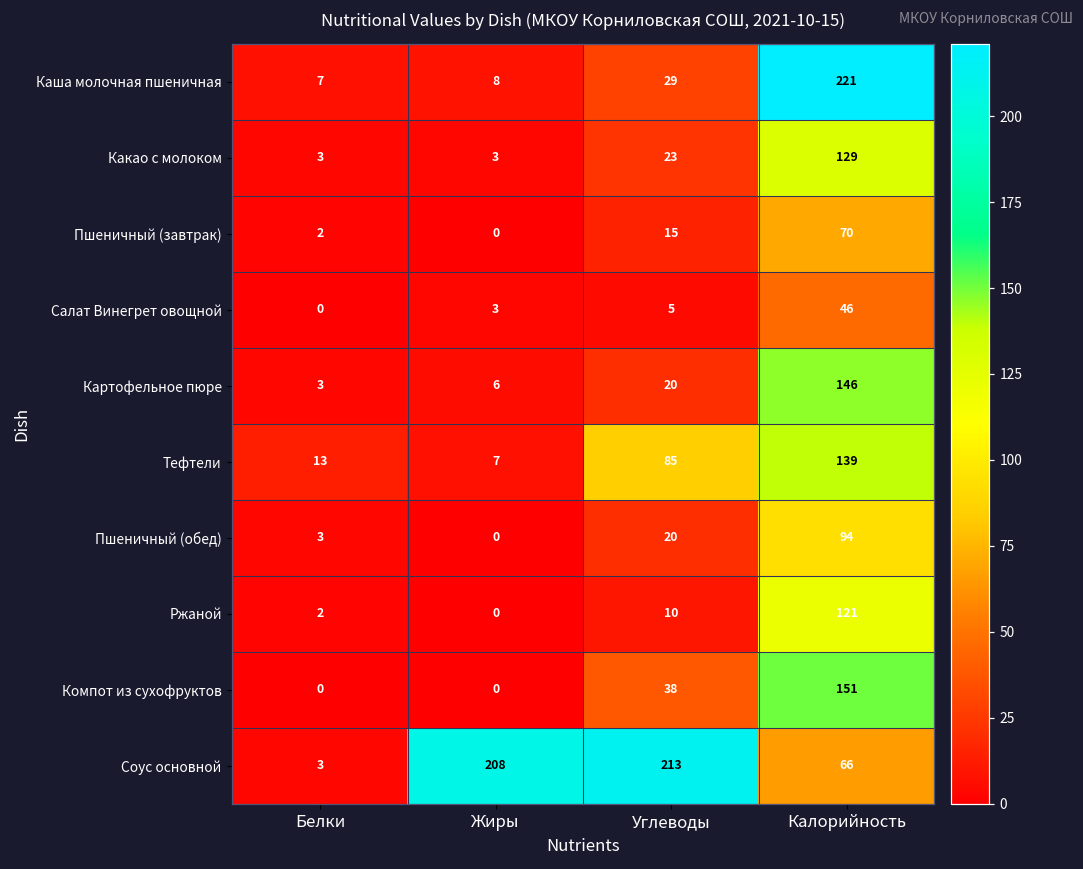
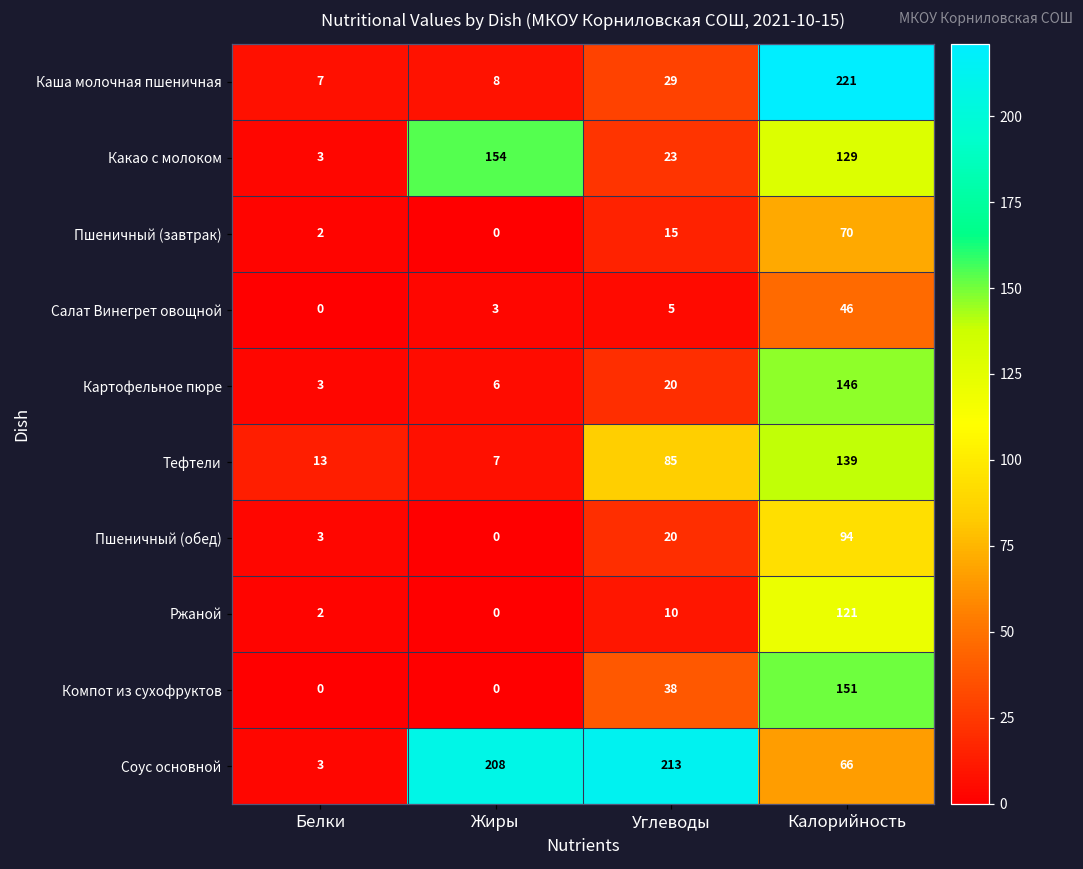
  {
    "Каша молочная пшеничная": {
      "Белки": 7,
      "Жиры": 8,
      "Углеводы": 29,
      "Калорийность": 221
    },
    "Какао с молоком": {
      "Белки": 3,
-     "Жиры": 3,
+     "Жиры": 154,
      "Углеводы": 23,
      "Калорийность": 129
    },
    "Пшеничный (завтрак)": {
      "Белки": 2,
      "Жиры": 0,
      "Углеводы": 15,
      "Калорийность": 70
    },
    "Салат Винегрет овощной": {
      "Белки": 0,
      "Жиры": 3,
      "Углеводы": 5,
      "Калорийность": 46
    },
    "Картофельное пюре": {
      "Белки": 3,
      "Жиры": 6,
      "Углеводы": 20,
      "Калорийность": 146
    },
    "Тефтели": {
      "Белки": 13,
      "Жиры": 7,
      "Углеводы": 85,
      "Калорийность": 139
    },
    "Пшеничный (обед)": {
      "Белки": 3,
      "Жиры": 0,
      "Углеводы": 20,
      "Калорийность": 94
    },
    "Ржаной": {
      "Белки": 2,
      "Жиры": 0,
      "Углеводы": 10,
      "Калорийность": 121
    },
    "Компот из сухофруктов": {
      "Белки": 0,
      "Жиры": 0,
      "Углеводы": 38,
      "Калорийность": 151
    },
    "Соус основной": {
      "Белки": 3,
      "Жиры": 208,
      "Углеводы": 213,
      "Калорийность": 66
    }
  }
